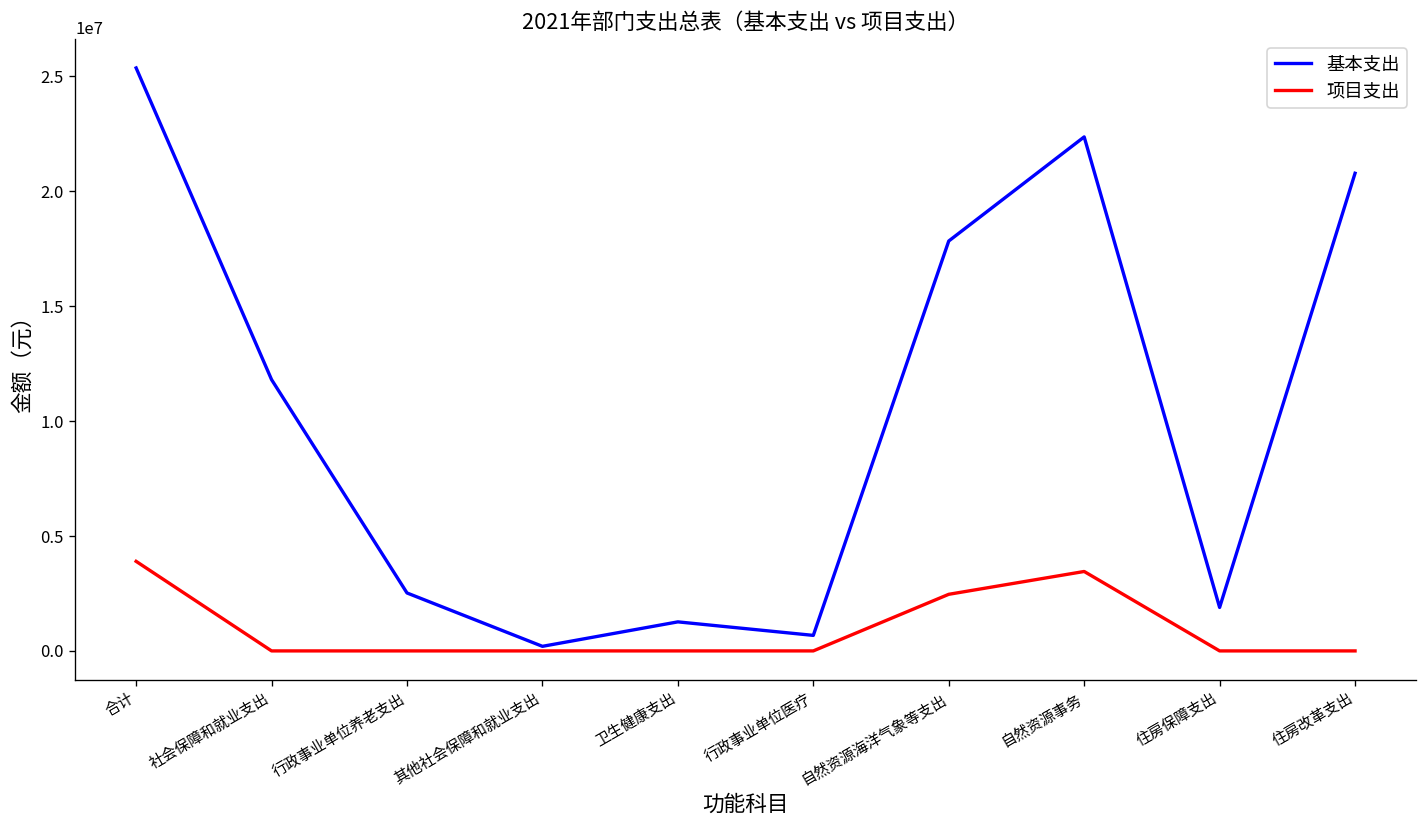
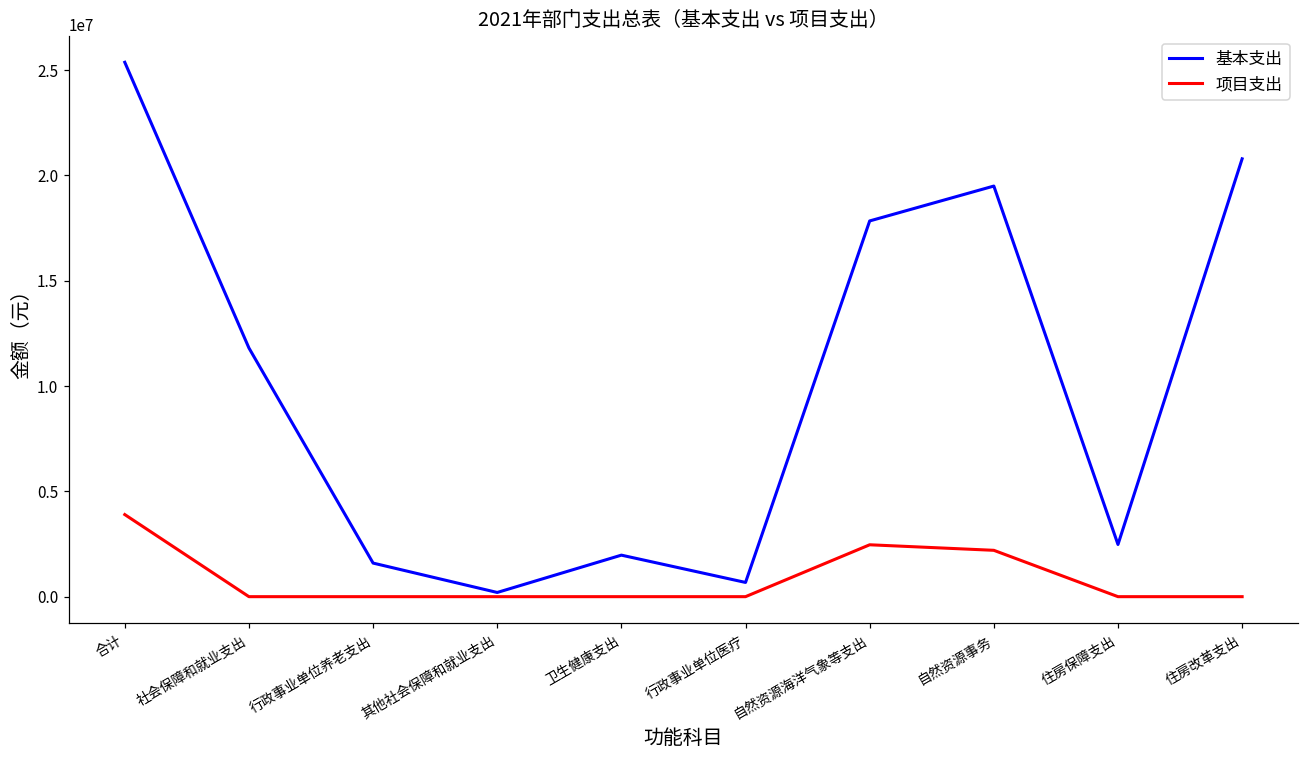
  {
    "基本支出": {
      "合计": 25400000,
      "社会保障和就业支出": 11800000,
-     "行政事业单位养老支出": 2500000,
+     "行政事业单位养老支出": 1600000,
      "其他社会保障和就业支出": 200000,
-     "卫生健康支出": 1300000,
+     "卫生健康支出": 2000000,
      "行政事业单位医疗": 700000,
      "自然资源海洋气象等支出": 17800000,
-     "自然资源事务": 22400000,
-     "住房保障支出": 1900000,
+     "自然资源事务": 19500000,
+     "住房保障支出": 2500000,
      "住房改革支出": 20800000
    },
    "项目支出": {
      "合计": 3900000,
      "社会保障和就业支出": 0,
      "行政事业单位养老支出": 0,
      "其他社会保障和就业支出": 0,
      "卫生健康支出": 0,
      "行政事业单位医疗": 0,
      "自然资源海洋气象等支出": 2500000,
-     "自然资源事务": 3500000,
+     "自然资源事务": 2200000,
      "住房保障支出": 0,
      "住房改革支出": 0
    }
  }
